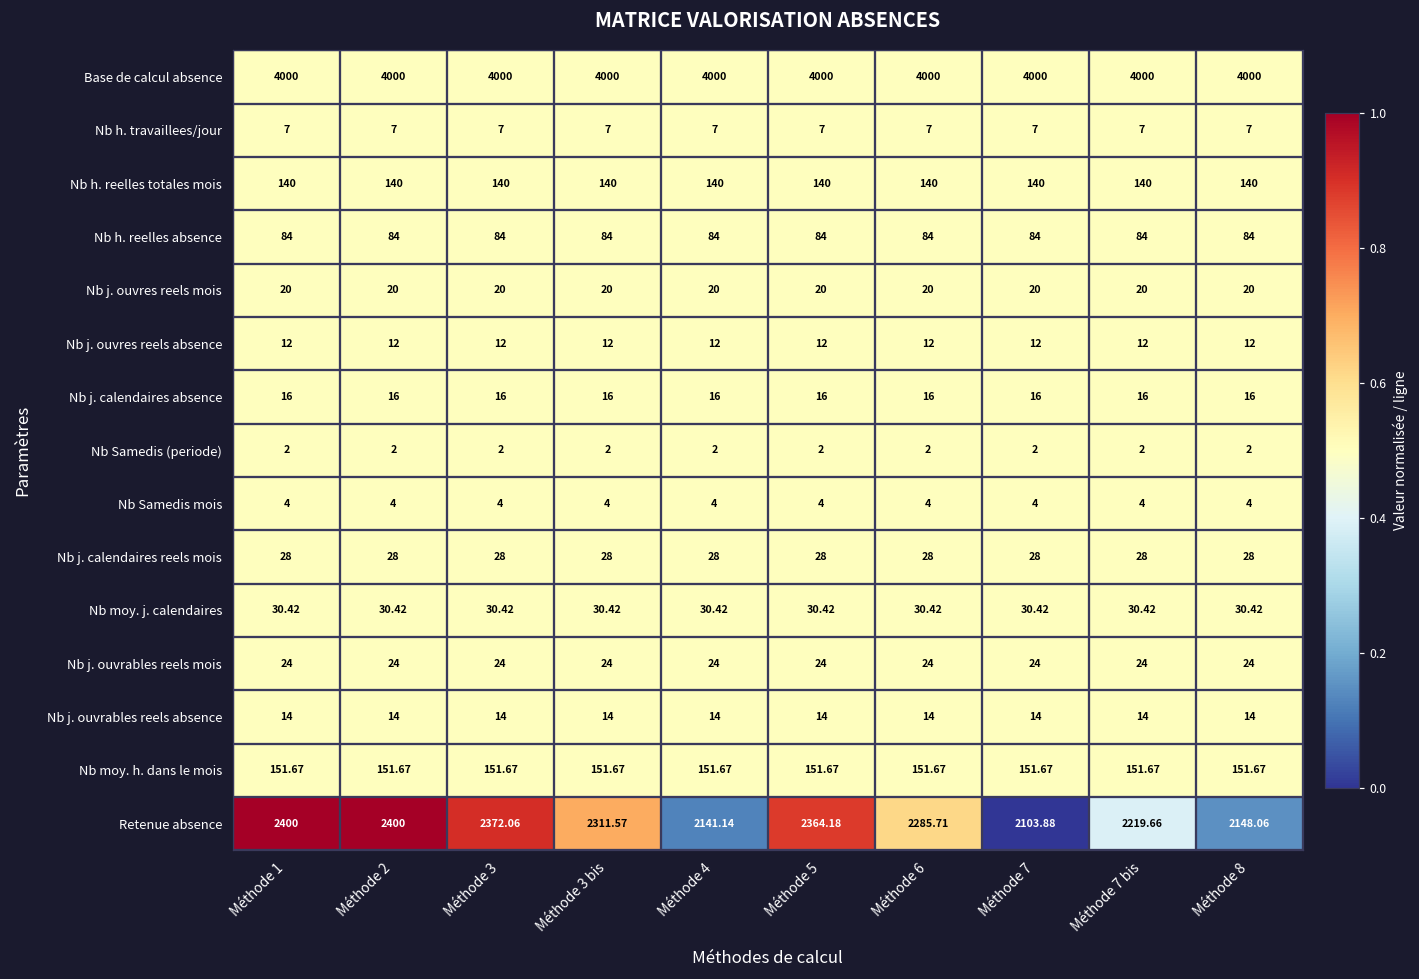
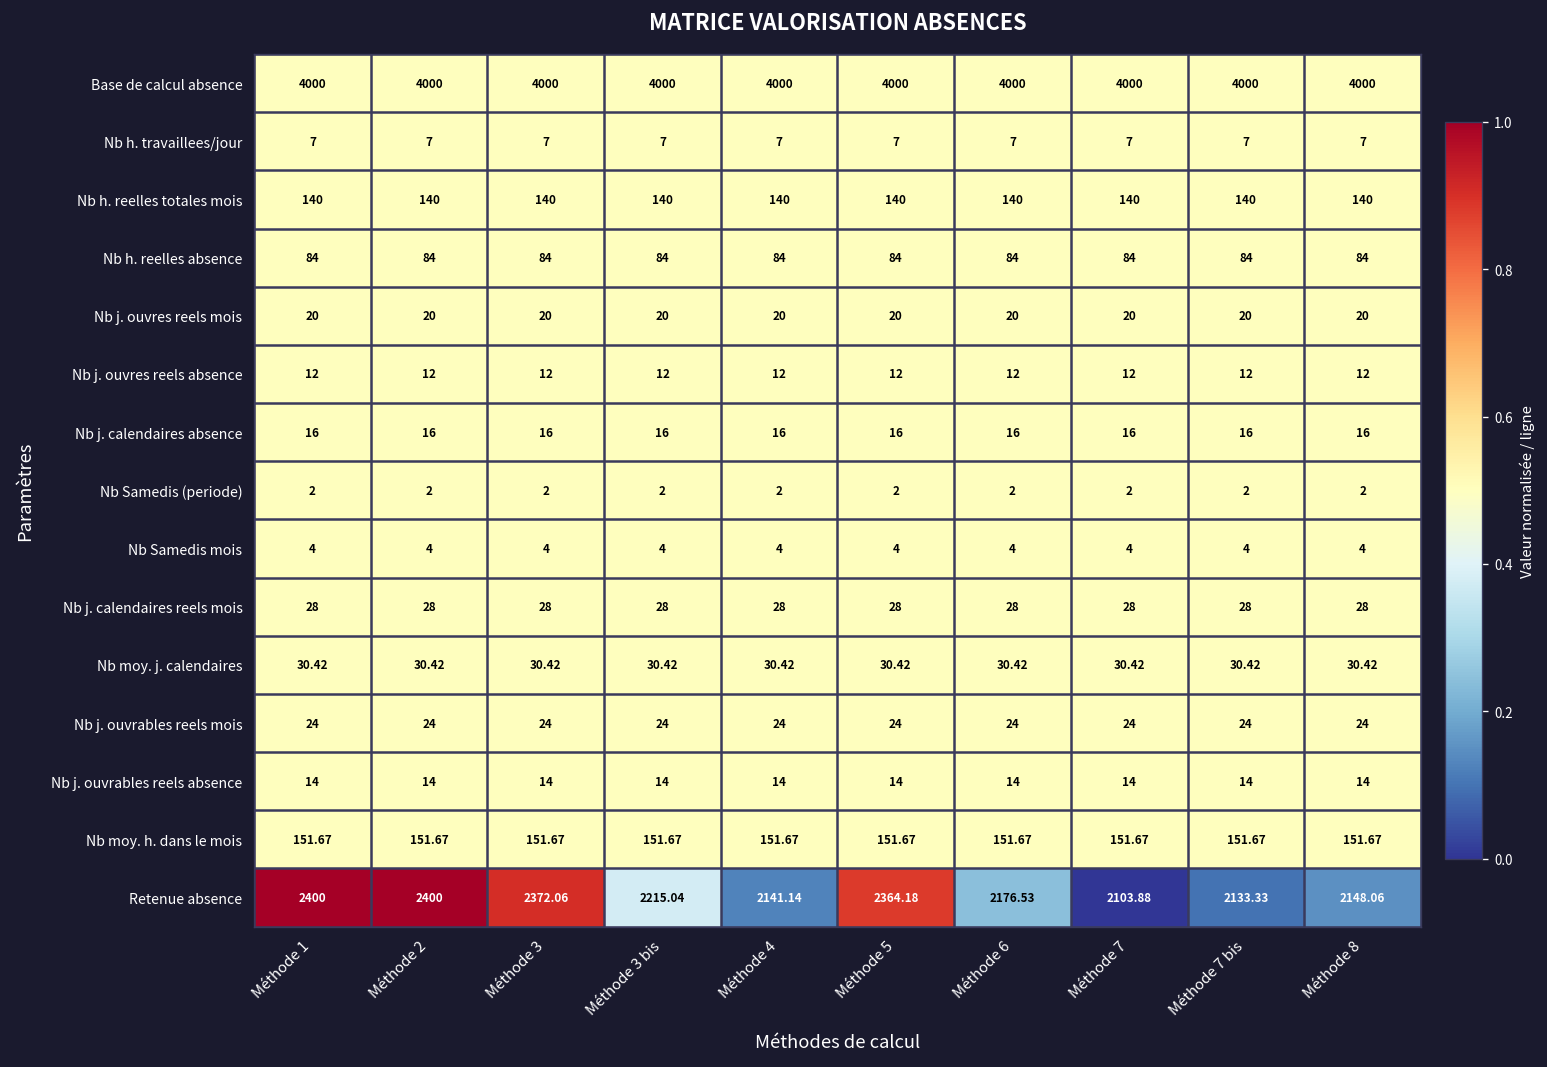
  {
    "Base de calcul absence": {
      "Méthode 1": 4000,
      "Méthode 2": 4000,
      "Méthode 3": 4000,
      "Méthode 3 bis": 4000,
      "Méthode 4": 4000,
      "Méthode 5": 4000,
      "Méthode 6": 4000,
      "Méthode 7": 4000,
      "Méthode 7 bis": 4000,
      "Méthode 8": 4000
    },
    "Nb h. travaillees/jour": {
      "Méthode 1": 7,
      "Méthode 2": 7,
      "Méthode 3": 7,
      "Méthode 3 bis": 7,
      "Méthode 4": 7,
      "Méthode 5": 7,
      "Méthode 6": 7,
      "Méthode 7": 7,
      "Méthode 7 bis": 7,
      "Méthode 8": 7
    },
    "Nb h. reelles totales mois": {
      "Méthode 1": 140,
      "Méthode 2": 140,
      "Méthode 3": 140,
      "Méthode 3 bis": 140,
      "Méthode 4": 140,
      "Méthode 5": 140,
      "Méthode 6": 140,
      "Méthode 7": 140,
      "Méthode 7 bis": 140,
      "Méthode 8": 140
    },
    "Nb h. reelles absence": {
      "Méthode 1": 84,
      "Méthode 2": 84,
      "Méthode 3": 84,
      "Méthode 3 bis": 84,
      "Méthode 4": 84,
      "Méthode 5": 84,
      "Méthode 6": 84,
      "Méthode 7": 84,
      "Méthode 7 bis": 84,
      "Méthode 8": 84
    },
    "Nb j. ouvres reels mois": {
      "Méthode 1": 20,
      "Méthode 2": 20,
      "Méthode 3": 20,
      "Méthode 3 bis": 20,
      "Méthode 4": 20,
      "Méthode 5": 20,
      "Méthode 6": 20,
      "Méthode 7": 20,
      "Méthode 7 bis": 20,
      "Méthode 8": 20
    },
    "Nb j. ouvres reels absence": {
      "Méthode 1": 12,
      "Méthode 2": 12,
      "Méthode 3": 12,
      "Méthode 3 bis": 12,
      "Méthode 4": 12,
      "Méthode 5": 12,
      "Méthode 6": 12,
      "Méthode 7": 12,
      "Méthode 7 bis": 12,
      "Méthode 8": 12
    },
    "Nb j. calendaires absence": {
      "Méthode 1": 16,
      "Méthode 2": 16,
      "Méthode 3": 16,
      "Méthode 3 bis": 16,
      "Méthode 4": 16,
      "Méthode 5": 16,
      "Méthode 6": 16,
      "Méthode 7": 16,
      "Méthode 7 bis": 16,
      "Méthode 8": 16
    },
    "Nb Samedis (periode)": {
      "Méthode 1": 2,
      "Méthode 2": 2,
      "Méthode 3": 2,
      "Méthode 3 bis": 2,
      "Méthode 4": 2,
      "Méthode 5": 2,
      "Méthode 6": 2,
      "Méthode 7": 2,
      "Méthode 7 bis": 2,
      "Méthode 8": 2
    },
    "Nb Samedis mois": {
      "Méthode 1": 4,
      "Méthode 2": 4,
      "Méthode 3": 4,
      "Méthode 3 bis": 4,
      "Méthode 4": 4,
      "Méthode 5": 4,
      "Méthode 6": 4,
      "Méthode 7": 4,
      "Méthode 7 bis": 4,
      "Méthode 8": 4
    },
    "Nb j. calendaires reels mois": {
      "Méthode 1": 28,
      "Méthode 2": 28,
      "Méthode 3": 28,
      "Méthode 3 bis": 28,
      "Méthode 4": 28,
      "Méthode 5": 28,
      "Méthode 6": 28,
      "Méthode 7": 28,
      "Méthode 7 bis": 28,
      "Méthode 8": 28
    },
    "Nb moy. j. calendaires": {
      "Méthode 1": 30.42,
      "Méthode 2": 30.42,
      "Méthode 3": 30.42,
      "Méthode 3 bis": 30.42,
      "Méthode 4": 30.42,
      "Méthode 5": 30.42,
      "Méthode 6": 30.42,
      "Méthode 7": 30.42,
      "Méthode 7 bis": 30.42,
      "Méthode 8": 30.42
    },
    "Nb j. ouvrables reels mois": {
      "Méthode 1": 24,
      "Méthode 2": 24,
      "Méthode 3": 24,
      "Méthode 3 bis": 24,
      "Méthode 4": 24,
      "Méthode 5": 24,
      "Méthode 6": 24,
      "Méthode 7": 24,
      "Méthode 7 bis": 24,
      "Méthode 8": 24
    },
    "Nb j. ouvrables reels absence": {
      "Méthode 1": 14,
      "Méthode 2": 14,
      "Méthode 3": 14,
      "Méthode 3 bis": 14,
      "Méthode 4": 14,
      "Méthode 5": 14,
      "Méthode 6": 14,
      "Méthode 7": 14,
      "Méthode 7 bis": 14,
      "Méthode 8": 14
    },
    "Nb moy. h. dans le mois": {
      "Méthode 1": 151.67,
      "Méthode 2": 151.67,
      "Méthode 3": 151.67,
      "Méthode 3 bis": 151.67,
      "Méthode 4": 151.67,
      "Méthode 5": 151.67,
      "Méthode 6": 151.67,
      "Méthode 7": 151.67,
      "Méthode 7 bis": 151.67,
      "Méthode 8": 151.67
    },
    "Retenue absence": {
      "Méthode 1": 2400,
      "Méthode 2": 2400,
      "Méthode 3": 2372.06,
-     "Méthode 3 bis": 2311.57,
+     "Méthode 3 bis": 2215.04,
      "Méthode 4": 2141.14,
      "Méthode 5": 2364.18,
-     "Méthode 6": 2285.71,
+     "Méthode 6": 2176.53,
      "Méthode 7": 2103.88,
-     "Méthode 7 bis": 2219.66,
+     "Méthode 7 bis": 2133.33,
      "Méthode 8": 2148.06
    }
  }
